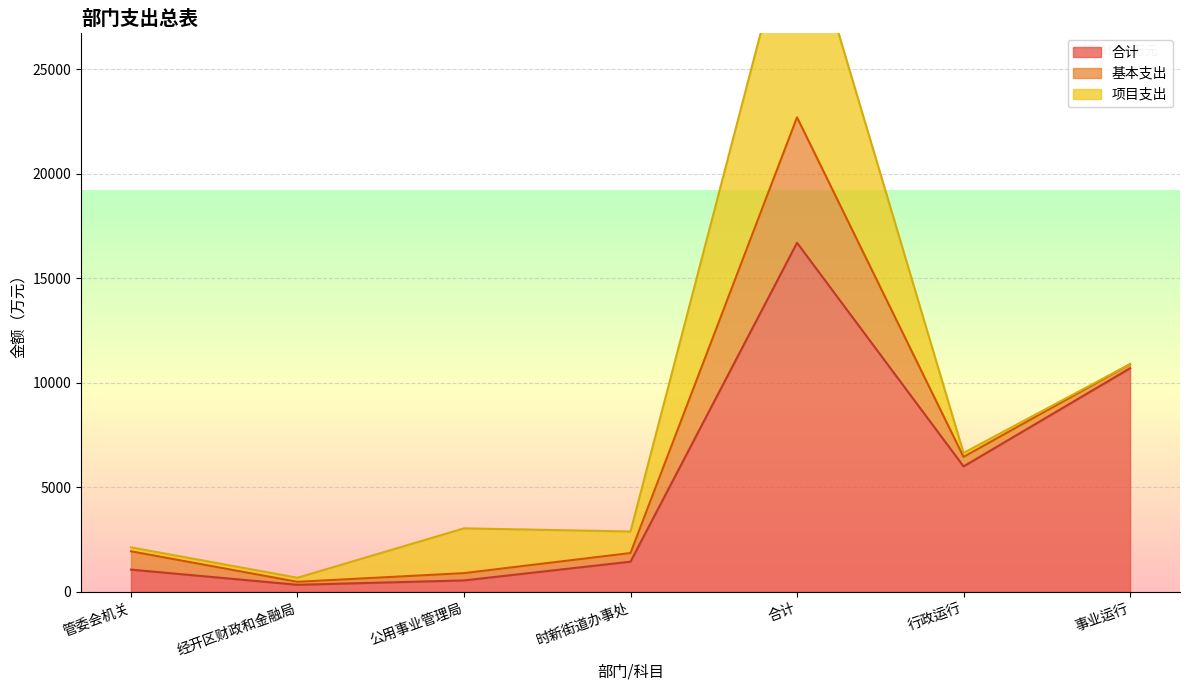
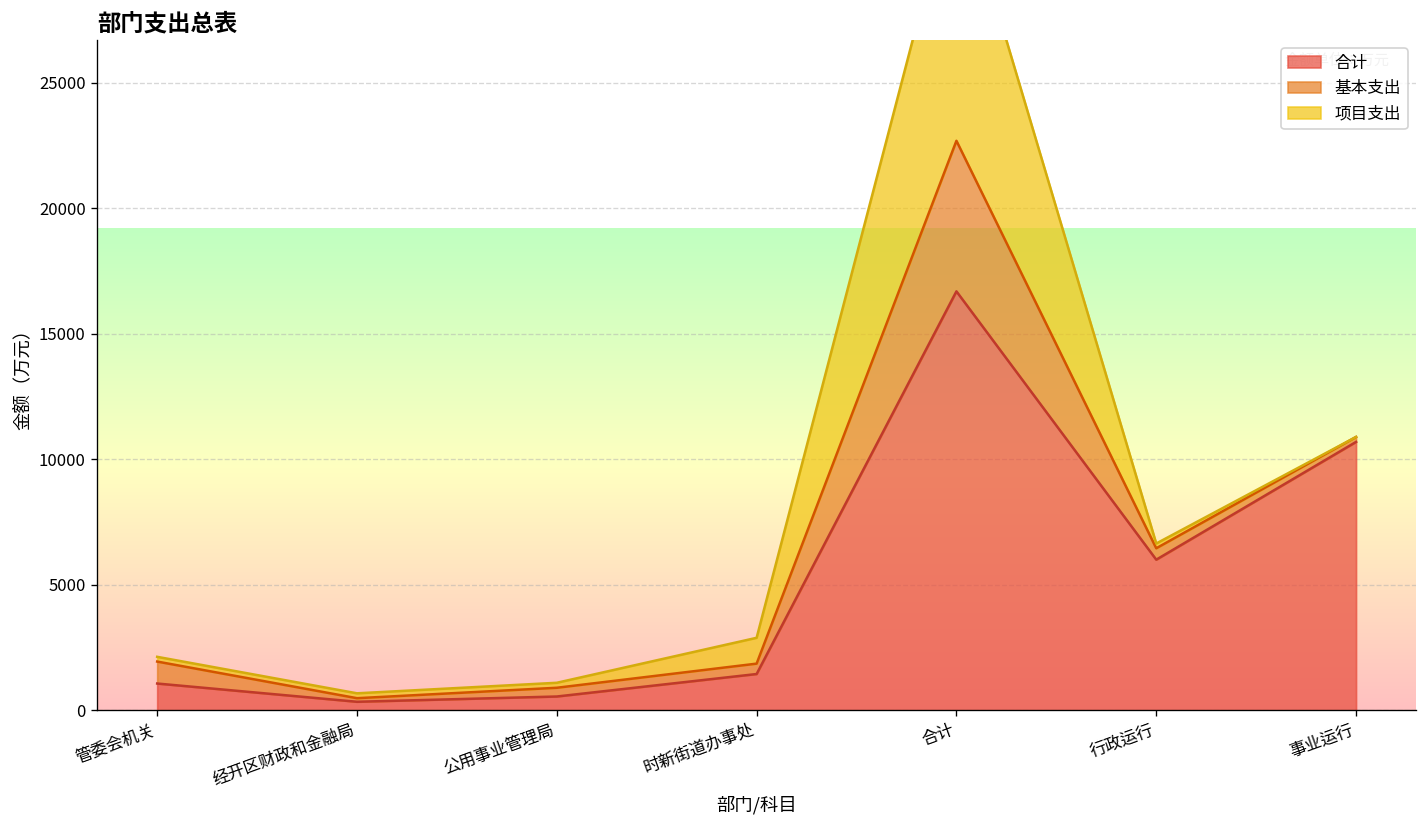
  {
    "项目支出": {
      "管委会机关": 200,
      "经开区财政和金融局": 200,
-     "公用事业管理局": 2100,
+     "公用事业管理局": 200,
      "时新街道办事处": 1000,
      "行政运行": 200
    }
  }
